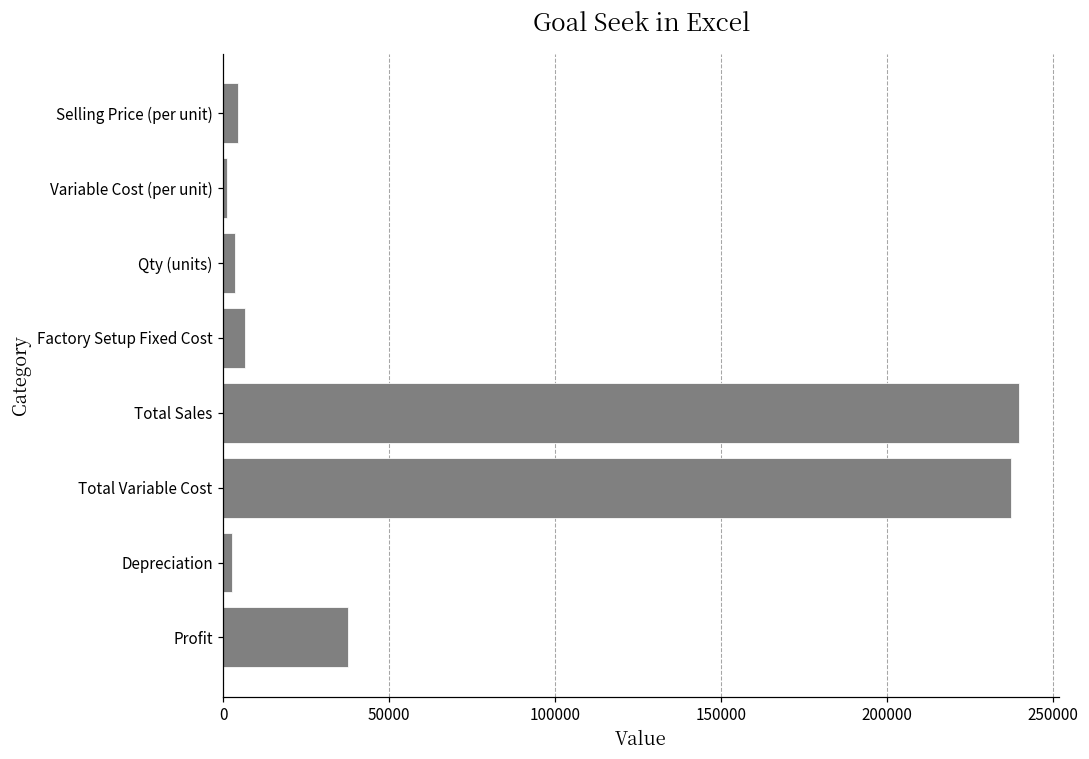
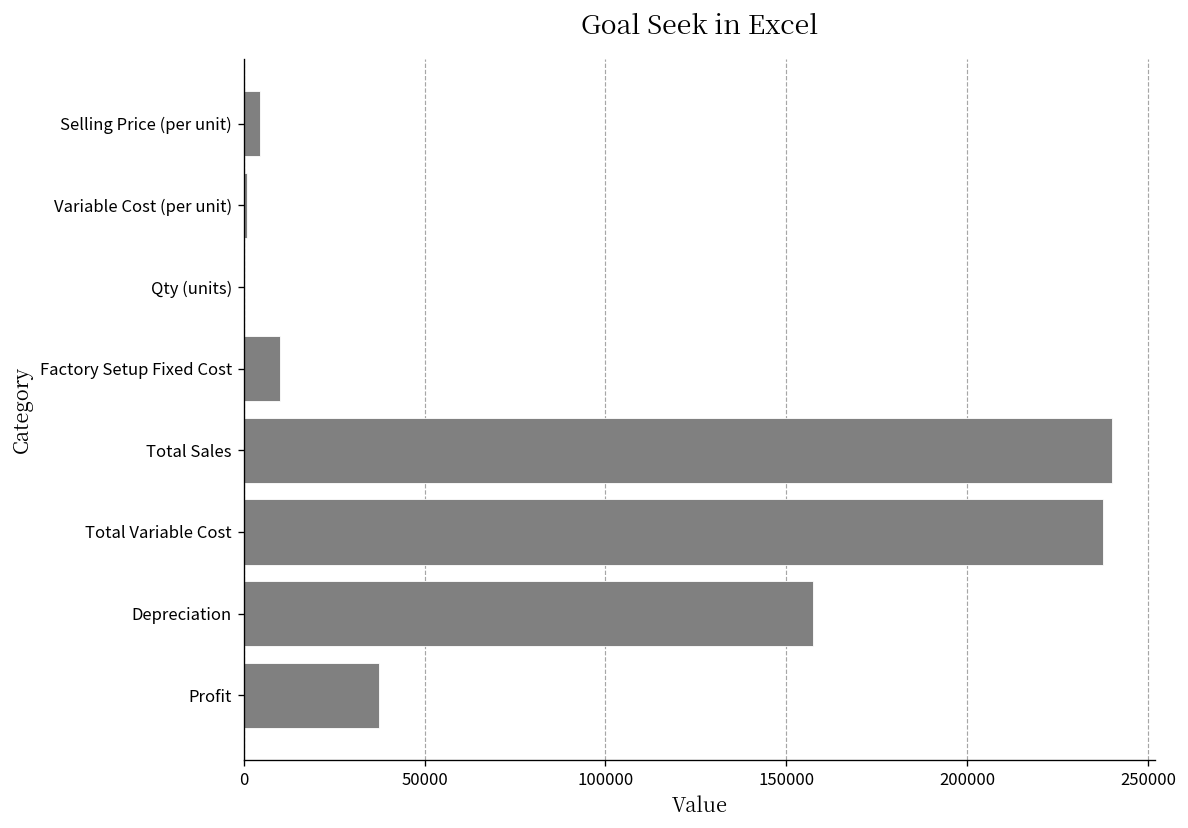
  {
    "Selling Price (per unit)": 5000,
    "Variable Cost (per unit)": 1000,
-   "Qty (units)": 4000,
-   "Factory Setup Fixed Cost": 7000,
+   "Qty (units)": 0,
+   "Factory Setup Fixed Cost": 10000,
    "Total Sales": 240000,
    "Total Variable Cost": 238000,
-   "Depreciation": 3000,
+   "Depreciation": 157000,
    "Profit": 38000
  }
